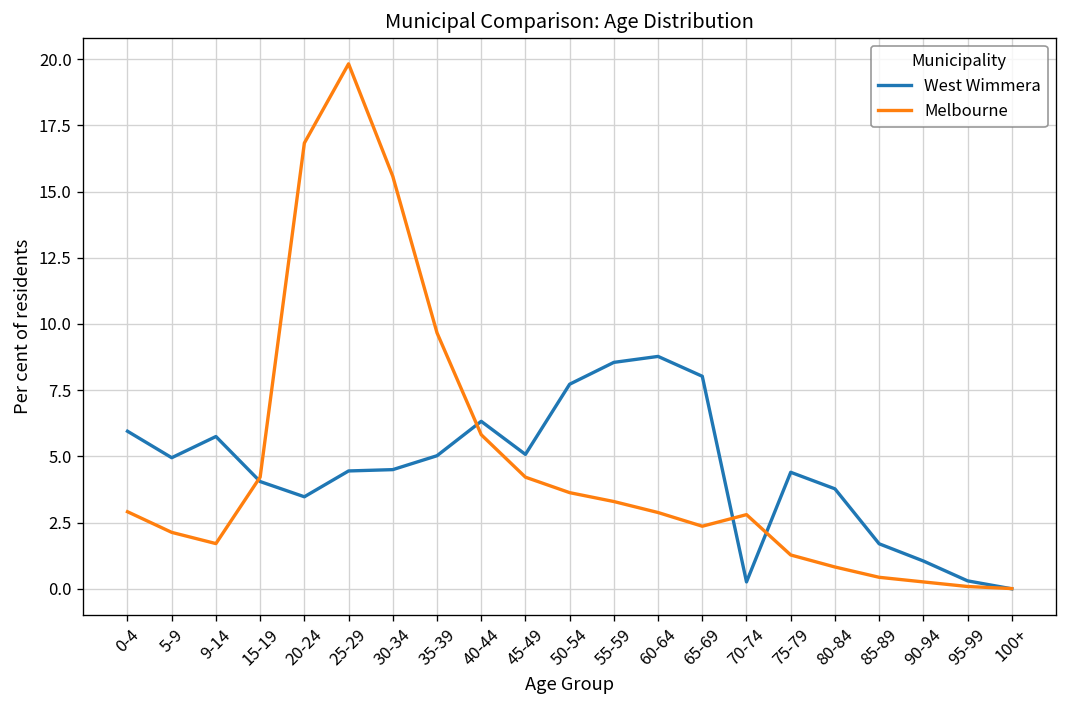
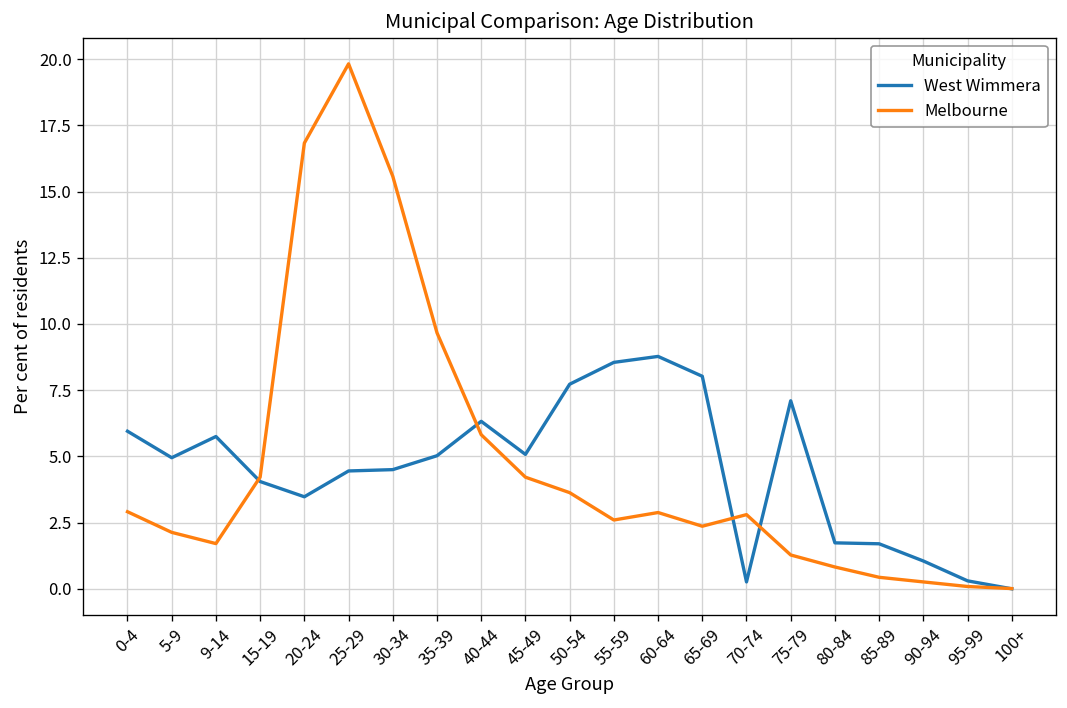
  {
    "West Wimmera": {
      "0-4": 6.0,
      "5-9": 5.0,
      "9-14": 5.8,
      "15-19": 4.1,
      "20-24": 3.5,
      "25-29": 4.5,
      "30-34": 4.5,
      "35-39": 5.0,
      "40-44": 6.3,
      "45-49": 5.1,
      "50-54": 7.7,
      "55-59": 8.6,
      "60-64": 8.8,
      "65-69": 8.0,
      "70-74": 0.3,
-     "75-79": 4.4,
-     "80-84": 3.8,
+     "75-79": 7.1,
+     "80-84": 1.7,
      "85-89": 1.7,
      "90-94": 1.1,
      "95-99": 0.3
    },
    "Melbourne": {
      "0-4": 2.9,
      "5-9": 2.1,
      "9-14": 1.7,
      "15-19": 4.2,
      "20-24": 16.8,
      "25-29": 19.8,
      "30-34": 15.6,
      "35-39": 9.7,
      "40-44": 5.8,
      "45-49": 4.2,
      "50-54": 3.6,
-     "55-59": 3.3,
+     "55-59": 2.6,
      "60-64": 2.9,
      "65-69": 2.4,
      "70-74": 2.8,
      "75-79": 1.3,
      "80-84": 0.8,
      "85-89": 0.4,
      "90-94": 0.3,
      "95-99": 0.1
    }
  }
